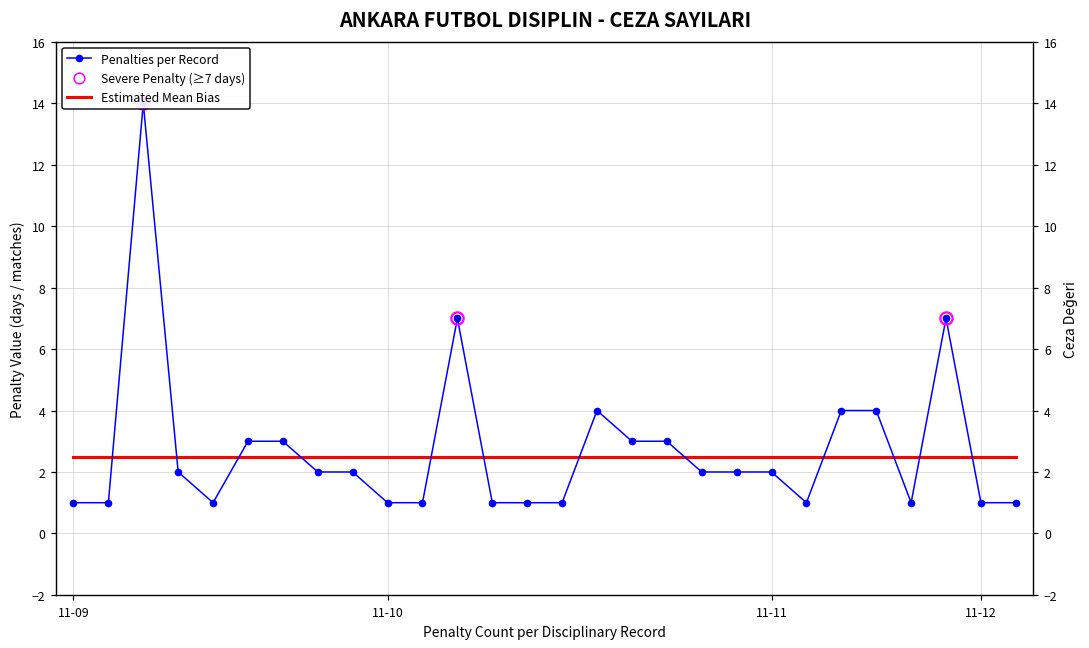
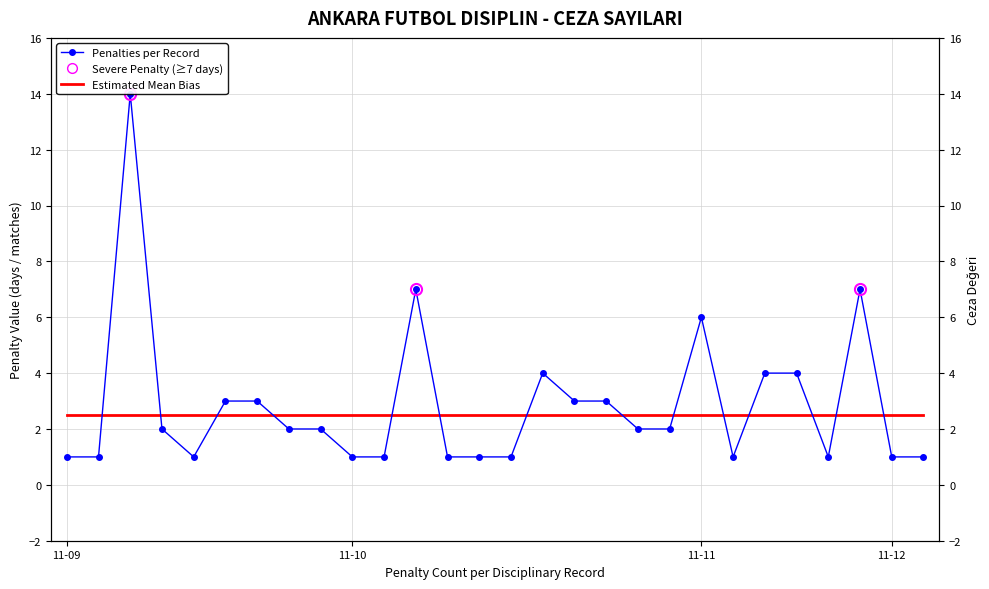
  {
    "Penalties per Record": {
      "11-09": 1,
      "11-10": 1,
-     "11-11": 2,
+     "11-11": 6,
      "11-12": 1
    },
    "Estimated Mean Bias": {
      "11-09": 2.5,
      "11-10": 2.5,
      "11-11": 2.5,
      "11-12": 2.5
    }
  }
